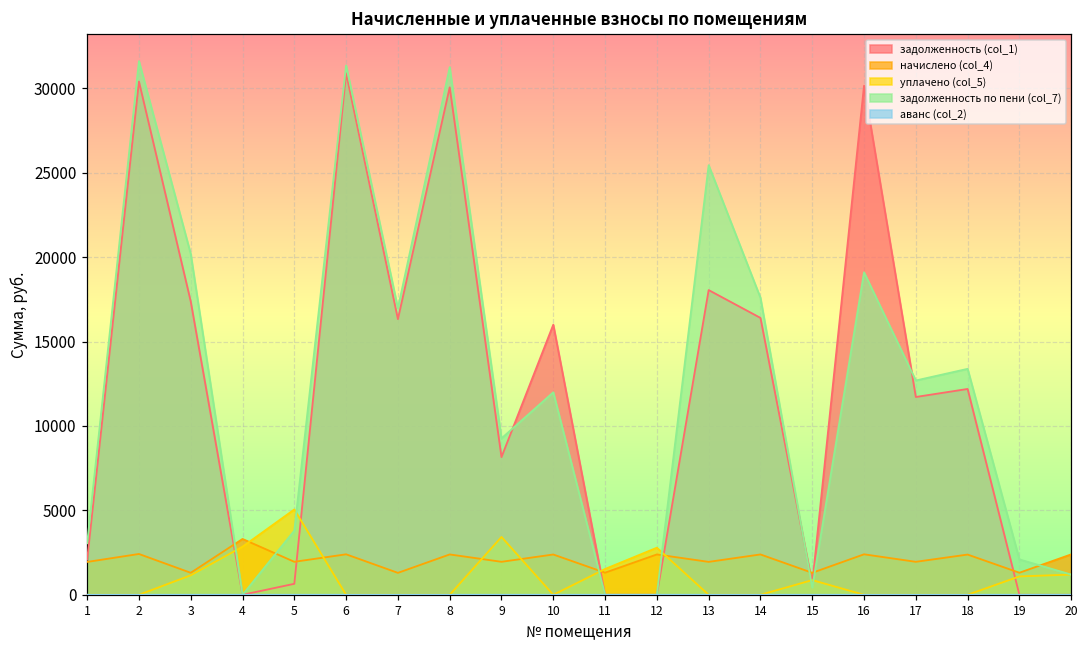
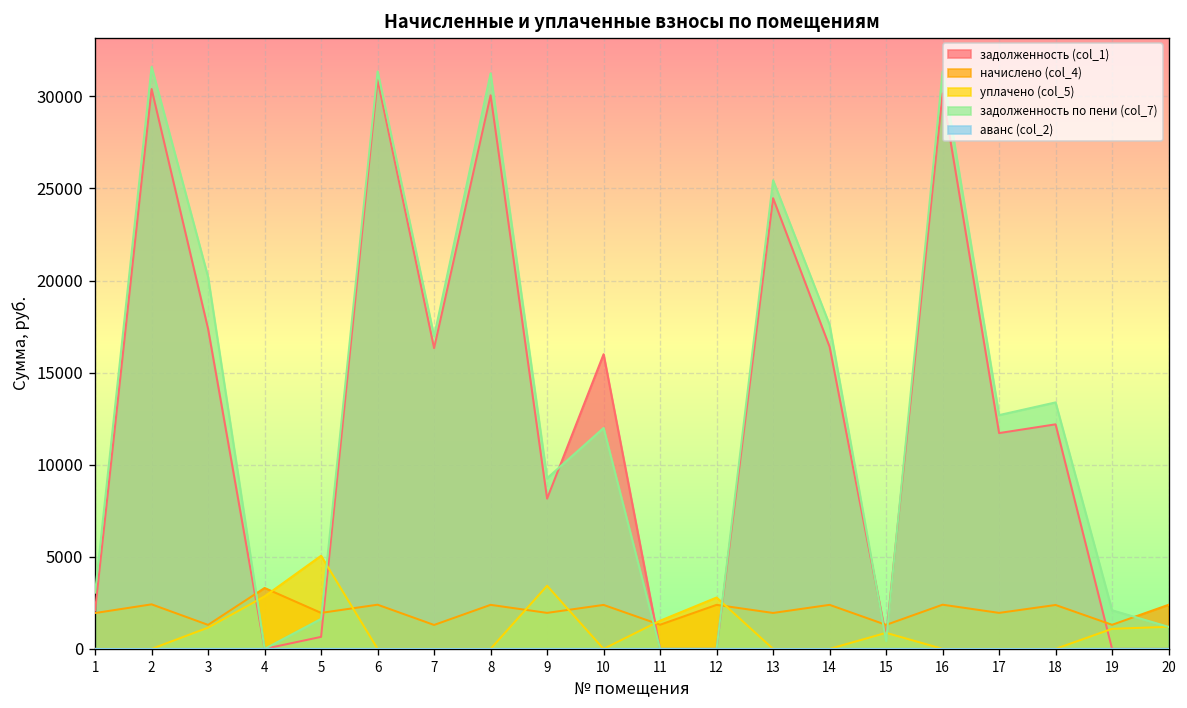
  {
    "задолженность (col_1)": {
      "2": 30400,
      "3": 17400,
      "5": 700,
      "6": 30900,
      "7": 16300,
      "8": 30100,
      "9": 8200,
      "10": 16000,
-     "13": 18100,
+     "13": 24500,
      "14": 16400,
      "15": 600,
      "16": 30200,
      "17": 11700,
      "18": 12200
    },
    "задолженность по пени (col_7)": {
      "1": 3100,
      "2": 31600,
      "3": 20200,
-     "5": 3800,
+     "5": 1600,
      "6": 31400,
      "7": 17000,
      "8": 31300,
      "9": 9300,
      "10": 12000,
      "13": 25400,
      "14": 17600,
      "15": 400,
-     "16": 19100,
+     "16": 31400,
      "17": 12700,
      "18": 13400,
      "19": 2100
    },
    "аванс (col_2)": {
      "3": 0,
      "5": 0,
      "9": 0,
      "15": 0
    }
  }
